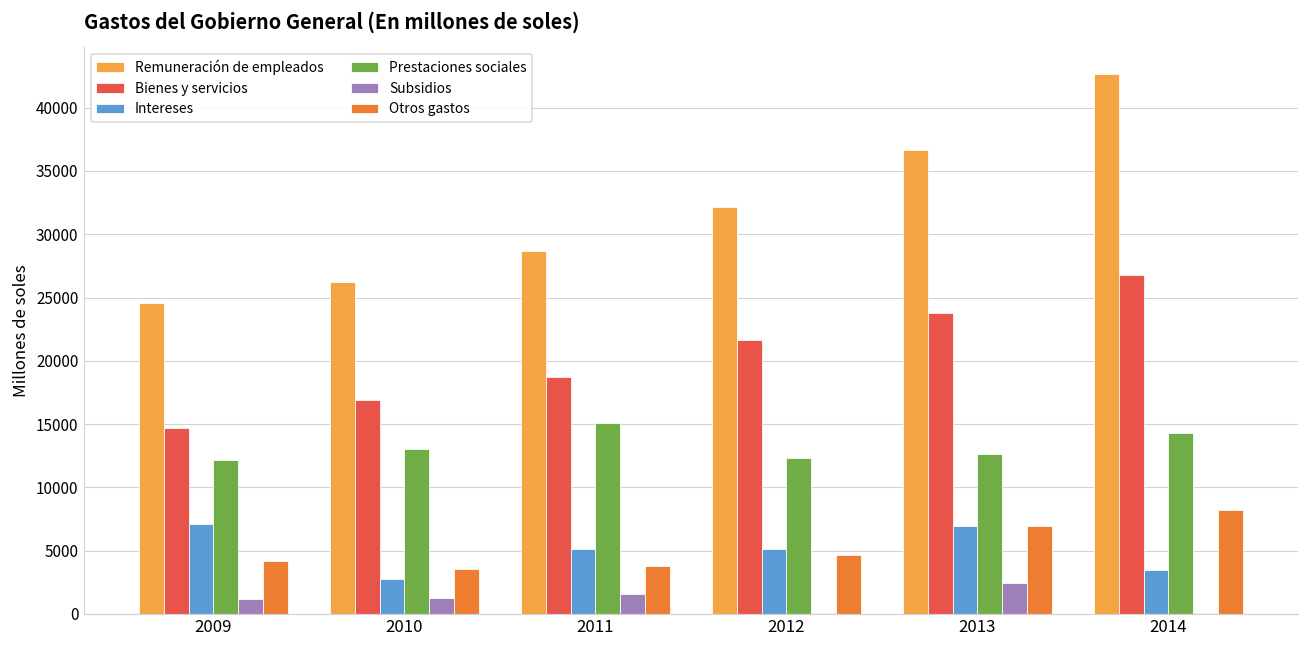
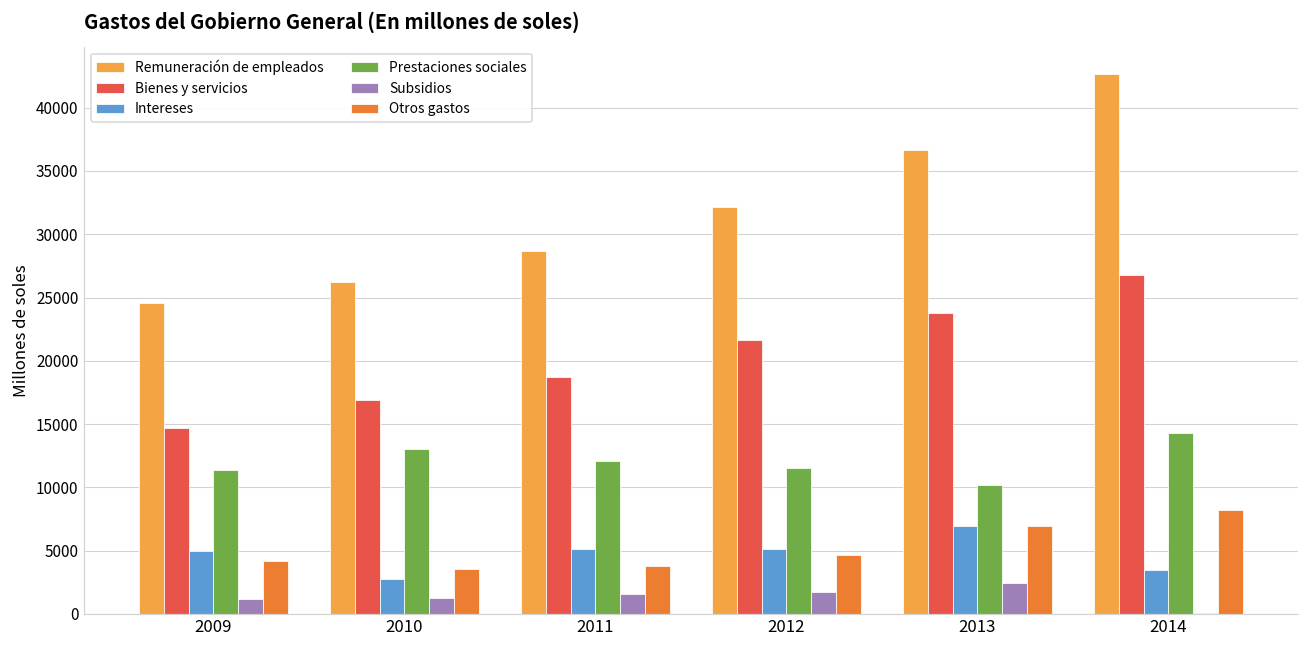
  {
    "Intereses": {
-     "2009": 7100,
+     "2009": 5000,
      "2010": 2700,
      "2011": 5100,
      "2012": 5200,
      "2013": 7000,
      "2014": 3500
    },
    "Prestaciones sociales": {
-     "2009": 12200,
+     "2009": 11300,
      "2010": 13000,
-     "2011": 15100,
-     "2012": 12300,
-     "2013": 12700,
+     "2011": 12100,
+     "2012": 11600,
+     "2013": 10200,
      "2014": 14300
    },
    "Subsidios": {
      "2009": 1200,
      "2010": 1200,
      "2011": 1600,
-     "2012": 100,
+     "2012": 1700,
      "2013": 2500
    }
  }
